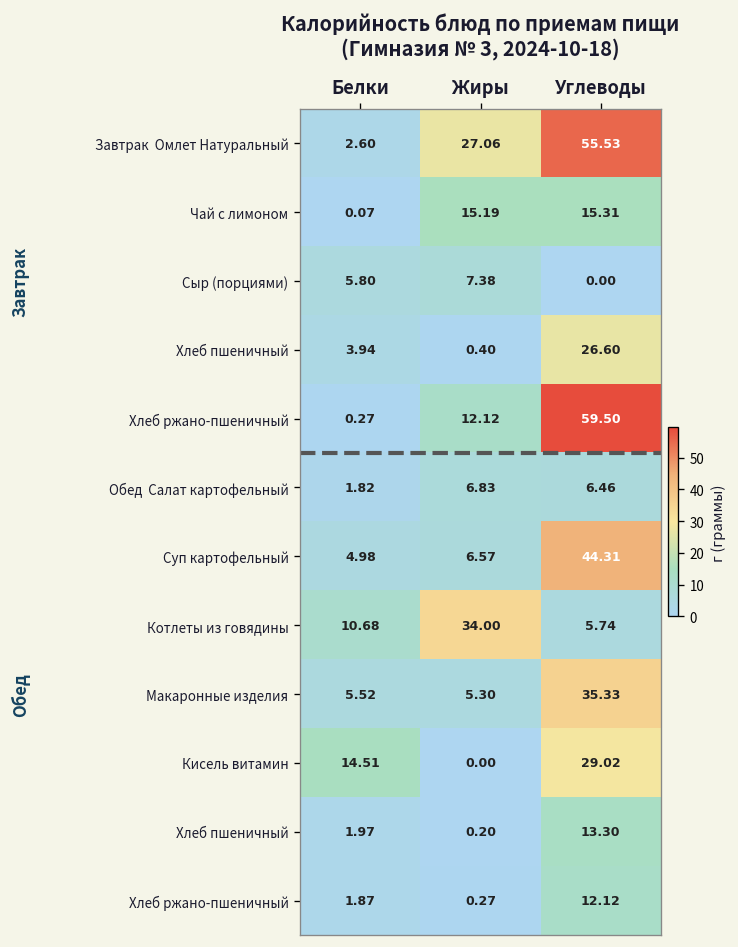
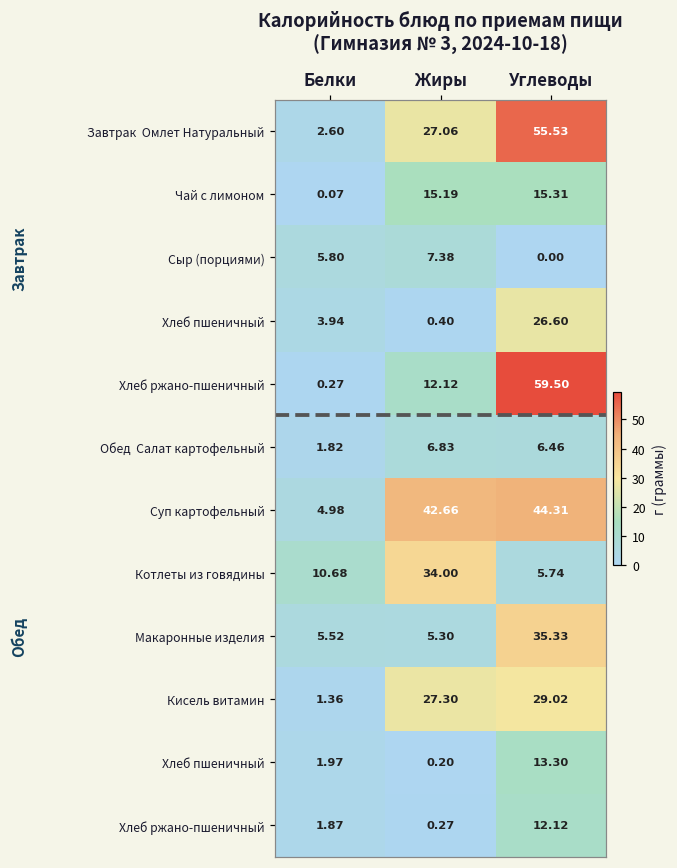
  {
    "Завтрак Омлет Натуральный": {
      "Белки": 2.60,
      "Жиры": 27.06,
      "Углеводы": 55.53
    },
    "Чай с лимоном": {
      "Белки": 0.07,
      "Жиры": 15.19,
      "Углеводы": 15.31
    },
    "Сыр (порциями)": {
      "Белки": 5.80,
      "Жиры": 7.38,
      "Углеводы": 0.00
    },
    "Обед Салат картофельный": {
      "Белки": 1.82,
      "Жиры": 6.83,
      "Углеводы": 6.46
    },
    "Суп картофельный": {
      "Белки": 4.98,
-     "Жиры": 6.57,
+     "Жиры": 42.66,
      "Углеводы": 44.31
    },
    "Котлеты из говядины": {
      "Белки": 10.68,
      "Жиры": 34.00,
      "Углеводы": 5.74
    },
    "Макаронные изделия": {
      "Белки": 5.52,
      "Жиры": 5.30,
      "Углеводы": 35.33
    },
    "Кисель витамин": {
-     "Белки": 14.51,
-     "Жиры": 0.00,
+     "Белки": 1.36,
+     "Жиры": 27.30,
      "Углеводы": 29.02
    }
  }
